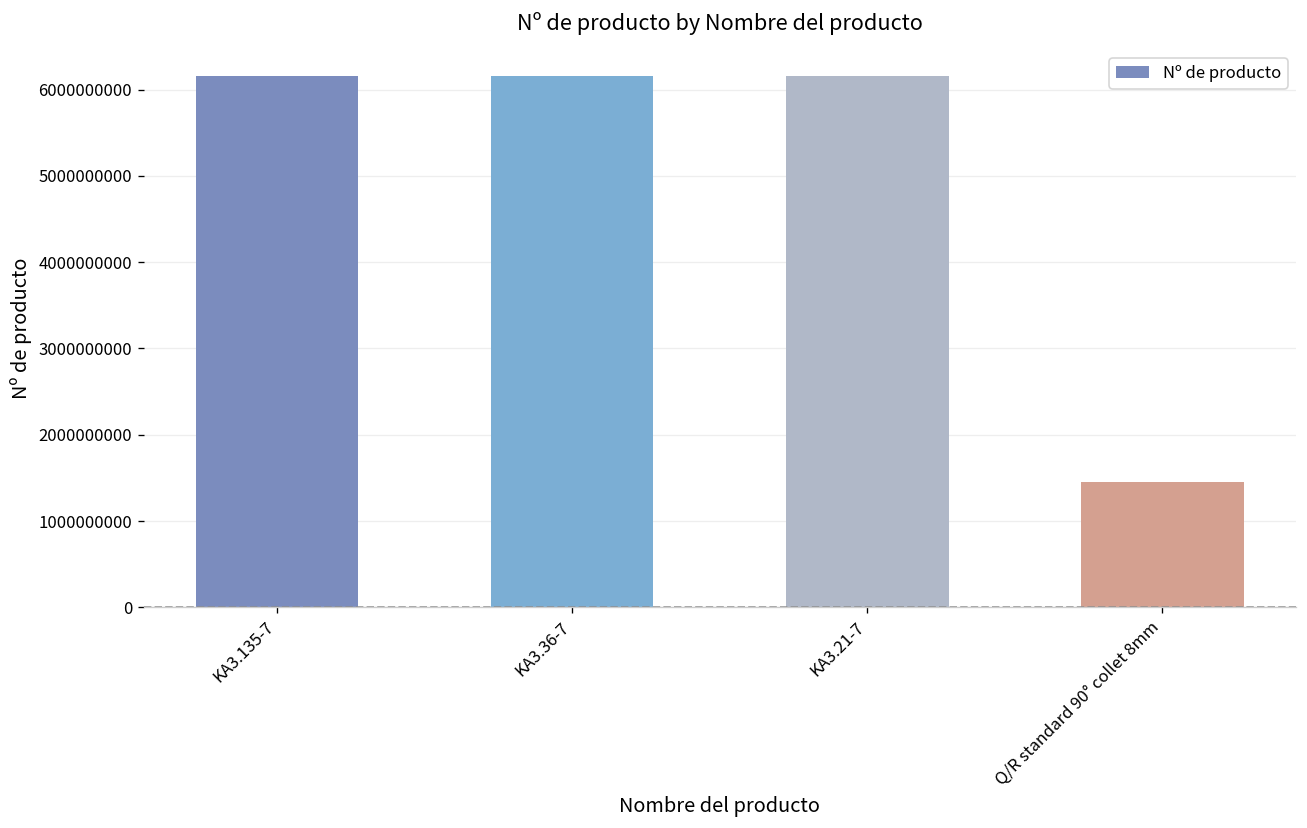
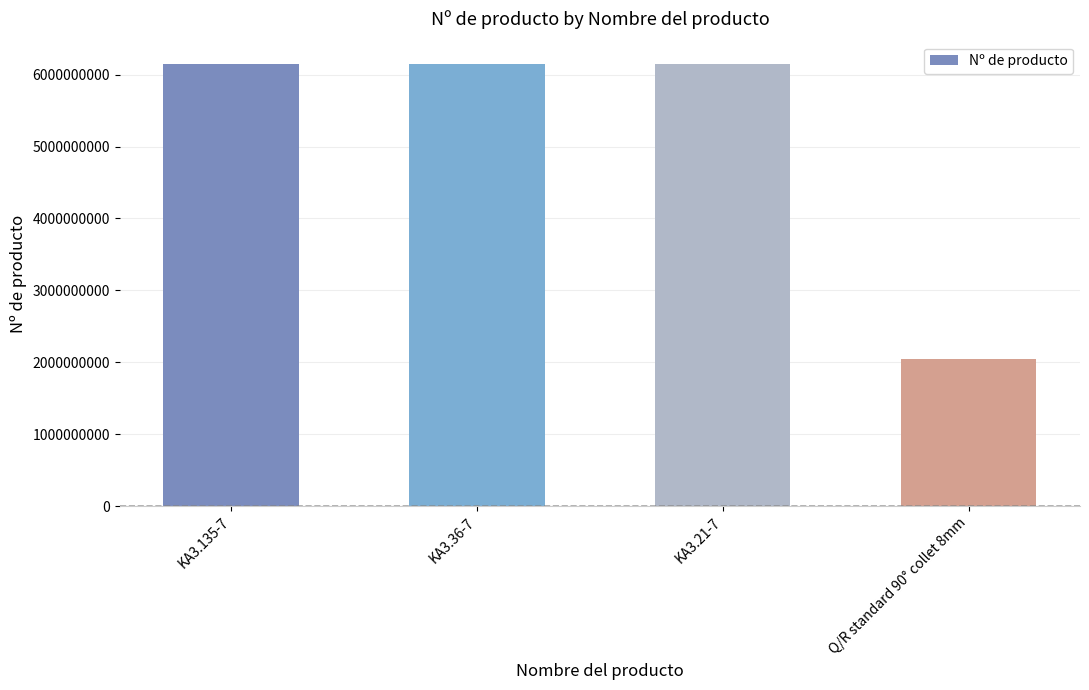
  {
    "KA3.135-7": 6200000000,
    "KA3.36-7": 6200000000,
    "KA3.21-7": 6200000000,
-   "Q/R standard 90° collet 8mm": 1500000000
+   "Q/R standard 90° collet 8mm": 2100000000
  }
